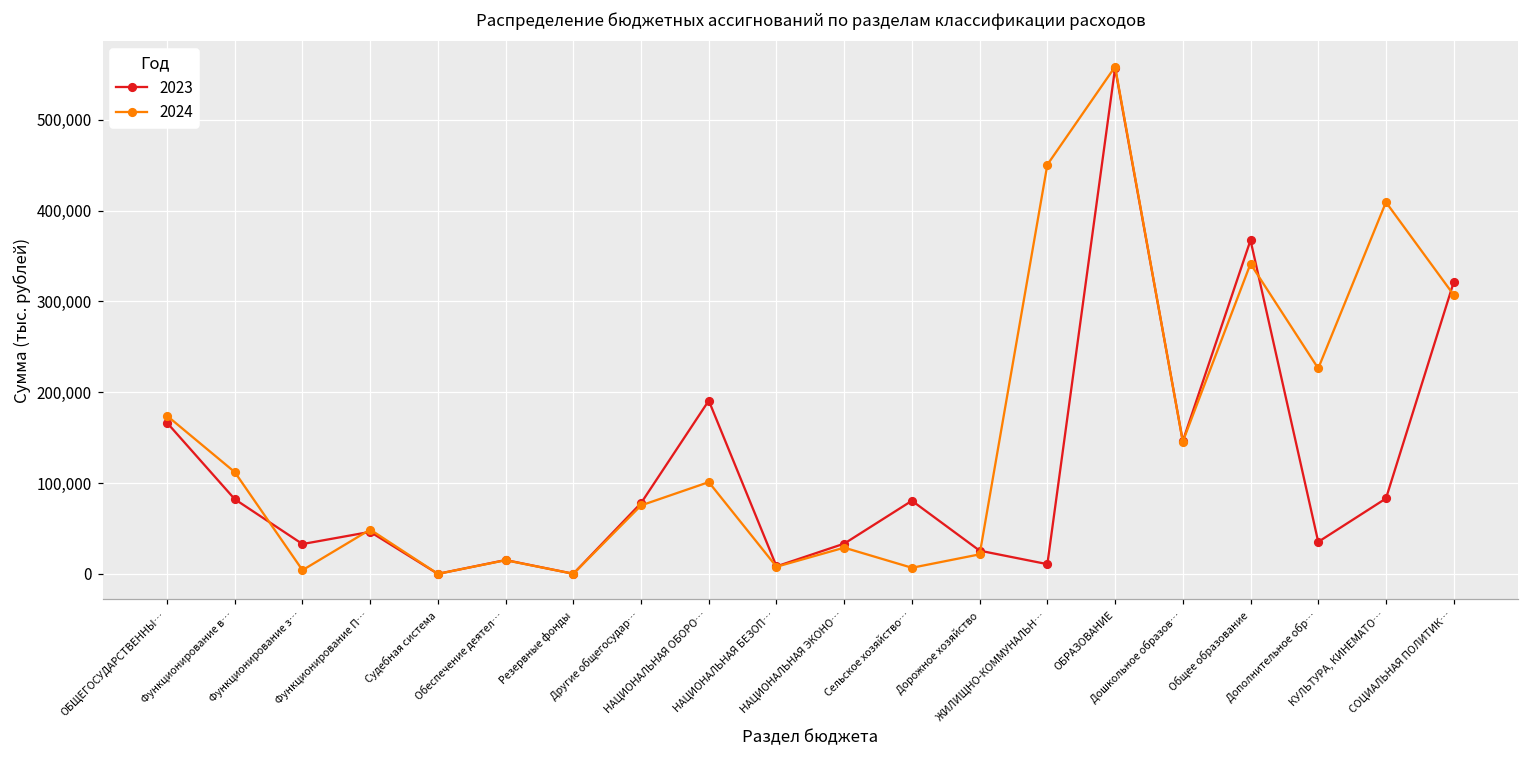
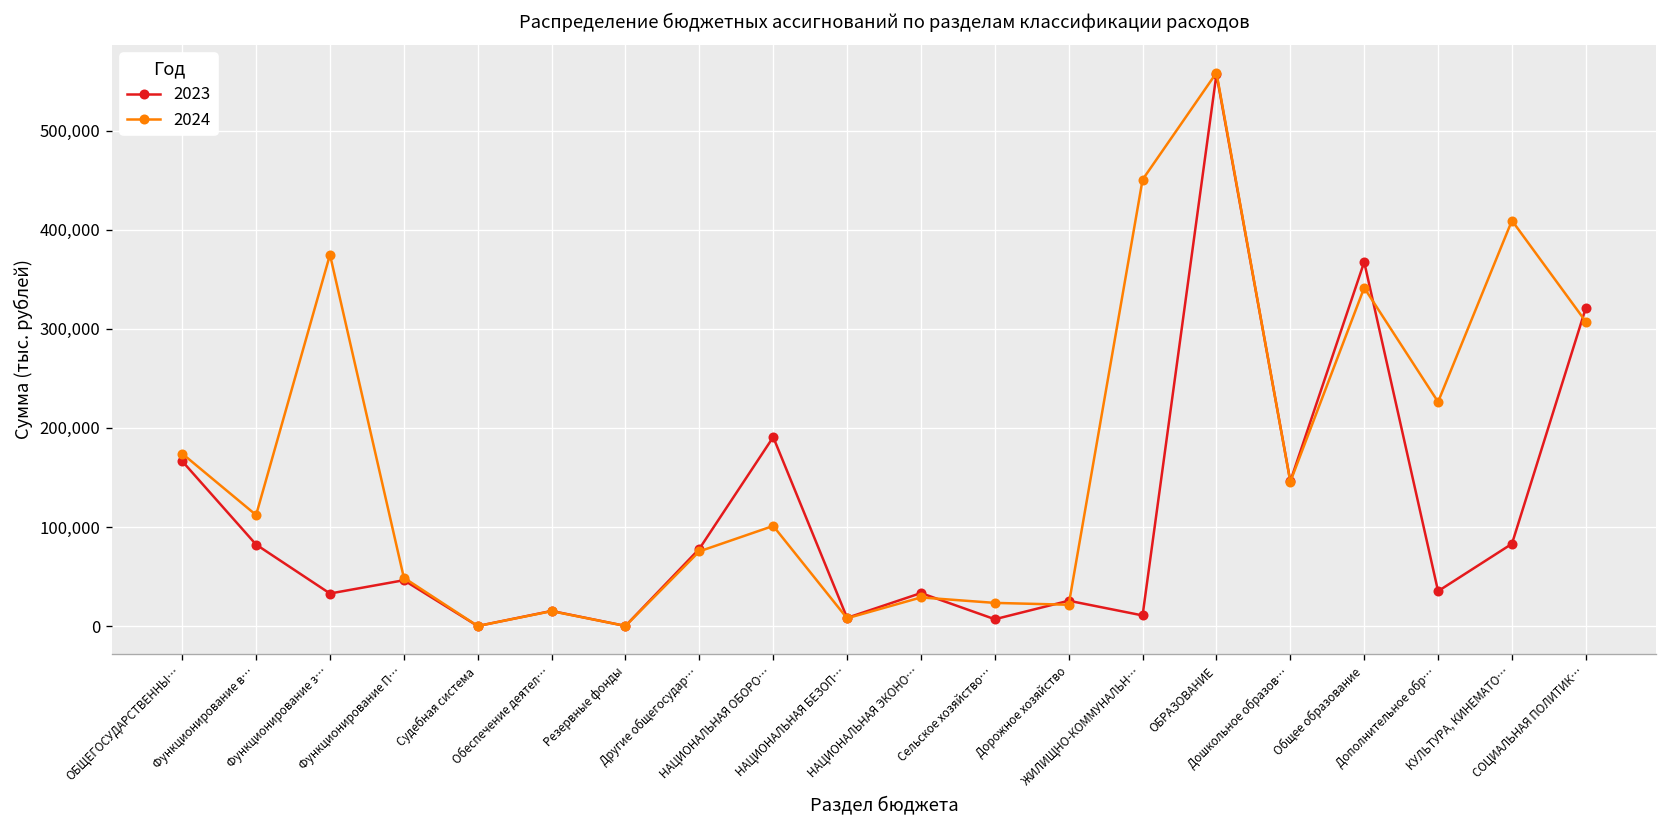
  {
    "2023": {
      "ОБЩЕГОСУДАРСТВЕННЫ…": "170,000",
      "Функционирование в…": "80,000",
      "Функционирование з…": "30,000",
      "НАЦИОНАЛЬНАЯ ОБОРО…": "190,000",
      "НАЦИОНАЛЬНАЯ ЭКОНО…": "30,000",
-     "Сельское хозяйство…": "80,000",
+     "Сельское хозяйство…": "10,000",
      "Дорожное хозяйство": "30,000",
      "ЖИЛИЩНО-КОММУНАЛЬН…": "10,000",
      "Общее образование": "370,000",
      "Дополнительное обр…": "40,000",
      "КУЛЬТУРА, КИНЕМАТО…": "80,000",
      "СОЦИАЛЬНАЯ ПОЛИТИК…": "320,000"
    },
    "2024": {
      "ОБЩЕГОСУДАРСТВЕННЫ…": "170,000",
      "Функционирование в…": "110,000",
-     "Функционирование з…": "0",
+     "Функционирование з…": "370,000",
      "НАЦИОНАЛЬНАЯ ОБОРО…": "100,000",
      "НАЦИОНАЛЬНАЯ ЭКОНО…": "30,000",
-     "Сельское хозяйство…": "10,000",
+     "Сельское хозяйство…": "20,000",
      "Дорожное хозяйство": "20,000",
      "ЖИЛИЩНО-КОММУНАЛЬН…": "450,000",
      "Общее образование": "340,000",
      "Дополнительное обр…": "230,000",
      "КУЛЬТУРА, КИНЕМАТО…": "410,000",
      "СОЦИАЛЬНАЯ ПОЛИТИК…": "310,000"
    }
  }
